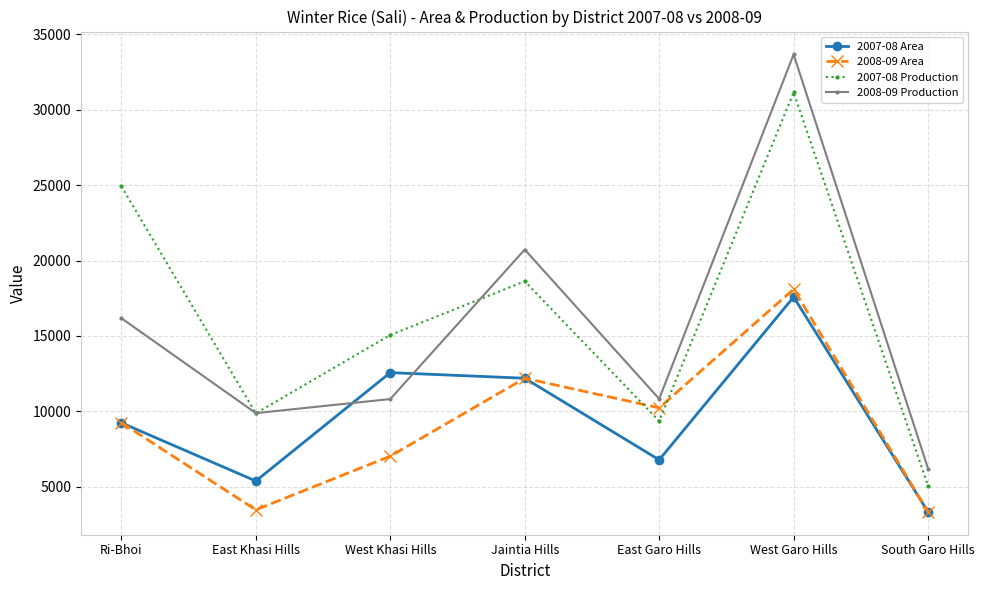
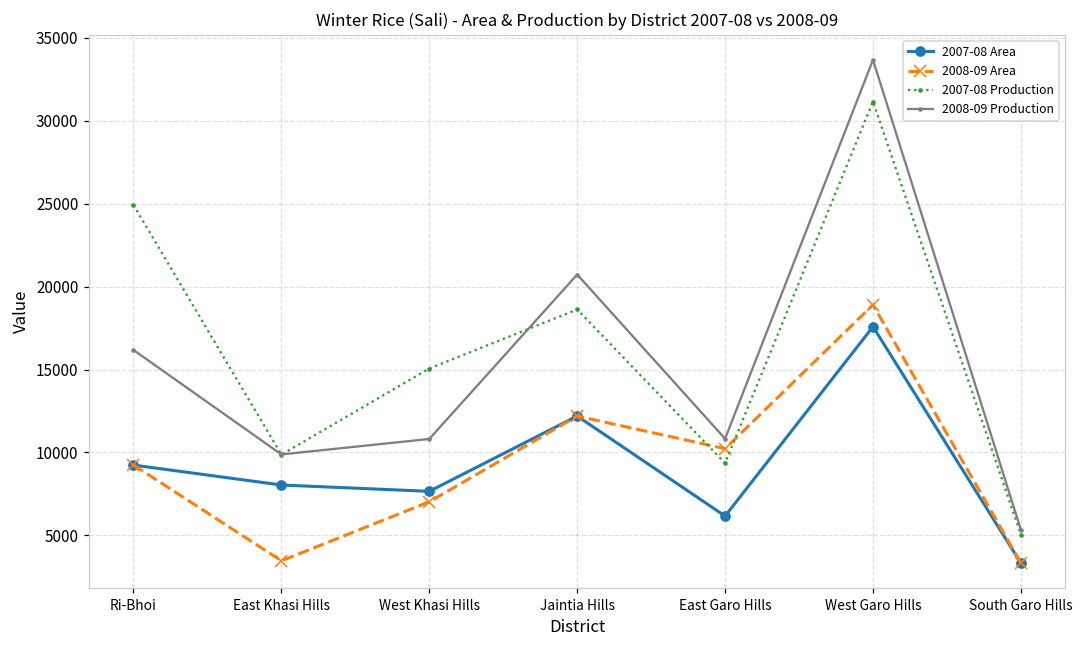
  {
    "2007-08 Area": {
-     "East Khasi Hills": 5400,
-     "West Khasi Hills": 12600,
-     "East Garo Hills": 6800,
+     "East Khasi Hills": 8000,
+     "West Khasi Hills": 7700,
+     "East Garo Hills": 6200,
      "West Garo Hills": 17600
    },
    "2008-09 Area": {
      "East Khasi Hills": 3500,
      "West Khasi Hills": 7000,
      "East Garo Hills": 10200,
-     "West Garo Hills": 18100
+     "West Garo Hills": 18900
    },
    "2007-08 Production": {
      "Ri-Bhoi": 24900,
      "West Khasi Hills": 15100,
      "Jaintia Hills": 18600,
      "East Garo Hills": 9400,
      "West Garo Hills": 31100,
      "South Garo Hills": 5100
    },
    "2008-09 Production": {
      "Ri-Bhoi": 16200,
      "West Khasi Hills": 10800,
      "Jaintia Hills": 20700,
      "East Garo Hills": 10800,
      "West Garo Hills": 33700,
-     "South Garo Hills": 6200
+     "South Garo Hills": 5300
    }
  }
